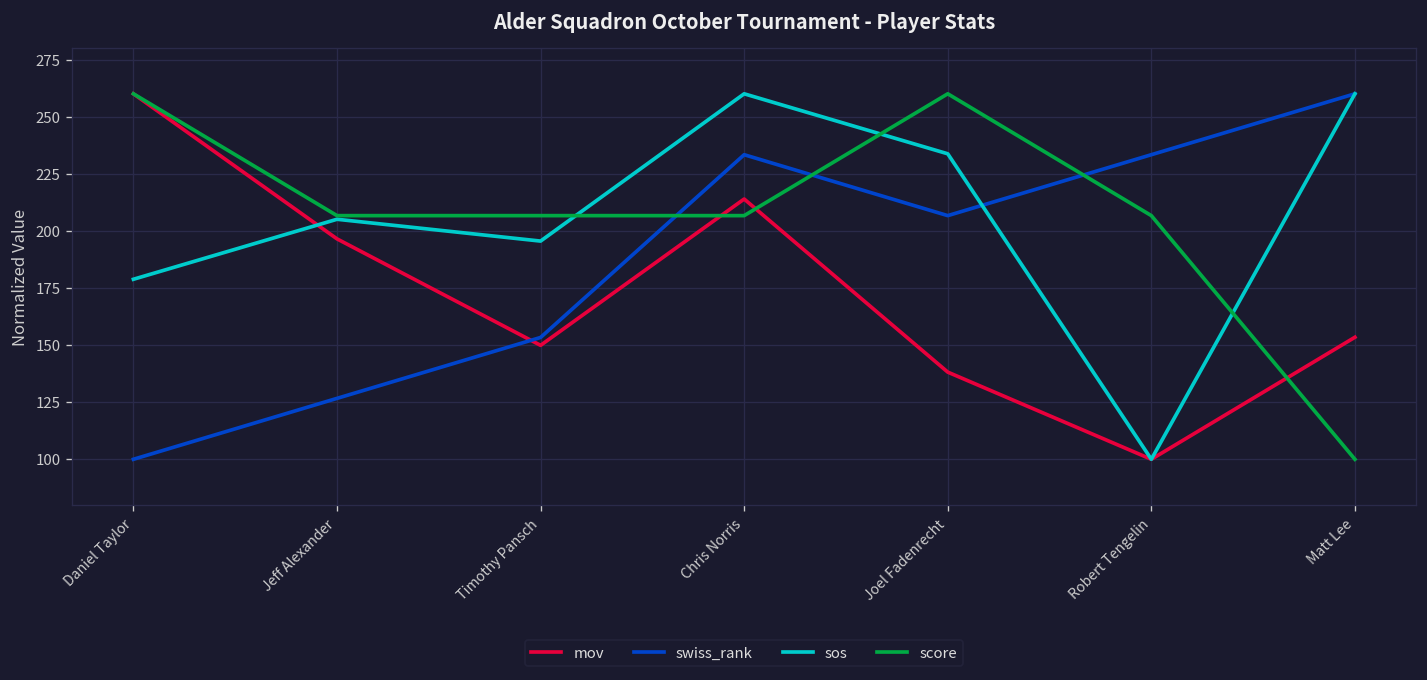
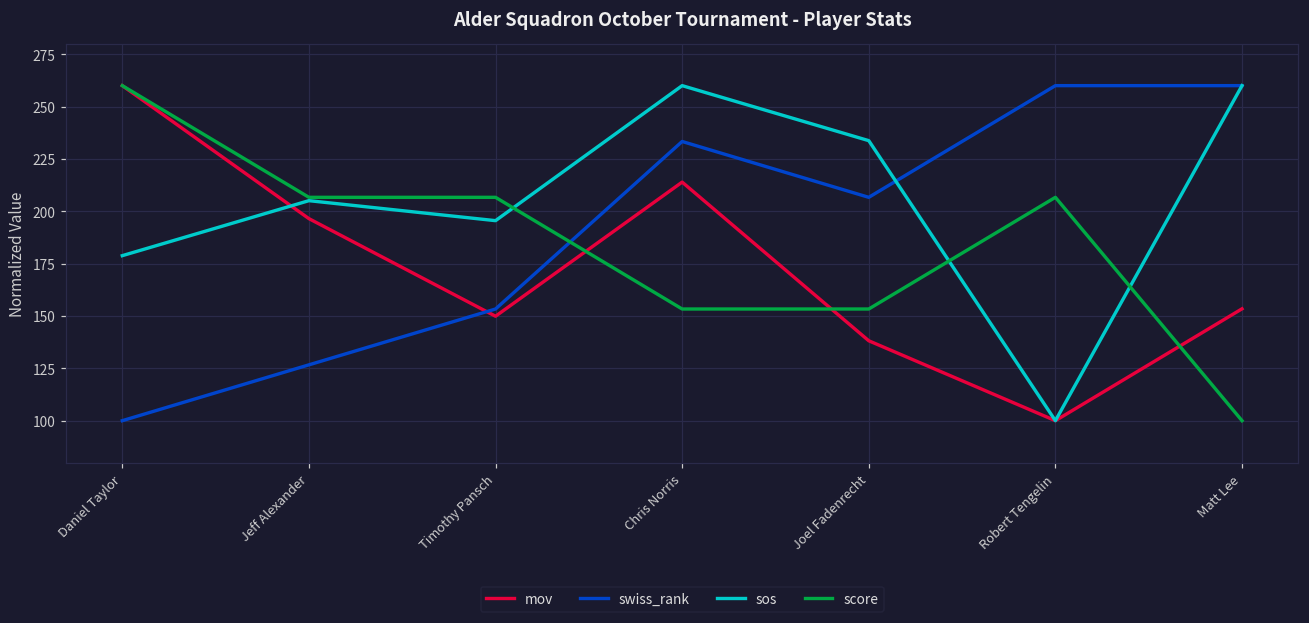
  {
    "mov": {
      "Jeff Alexander": 196,
      "Timothy Pansch": 150,
      "Chris Norris": 214,
      "Joel Fadenrecht": 138,
      "Matt Lee": 153
    },
    "swiss_rank": {
      "Daniel Taylor": 100,
      "Jeff Alexander": 127,
      "Timothy Pansch": 153,
      "Chris Norris": 233,
      "Joel Fadenrecht": 207,
-     "Robert Tengelin": 233
+     "Robert Tengelin": 260
    },
    "sos": {
      "Daniel Taylor": 179,
      "Jeff Alexander": 205,
      "Timothy Pansch": 196,
      "Chris Norris": 260,
      "Joel Fadenrecht": 234
    },
    "score": {
      "Jeff Alexander": 207,
      "Timothy Pansch": 207,
-     "Chris Norris": 207,
-     "Joel Fadenrecht": 260,
+     "Chris Norris": 153,
+     "Joel Fadenrecht": 153,
      "Robert Tengelin": 207,
      "Matt Lee": 100
    }
  }
